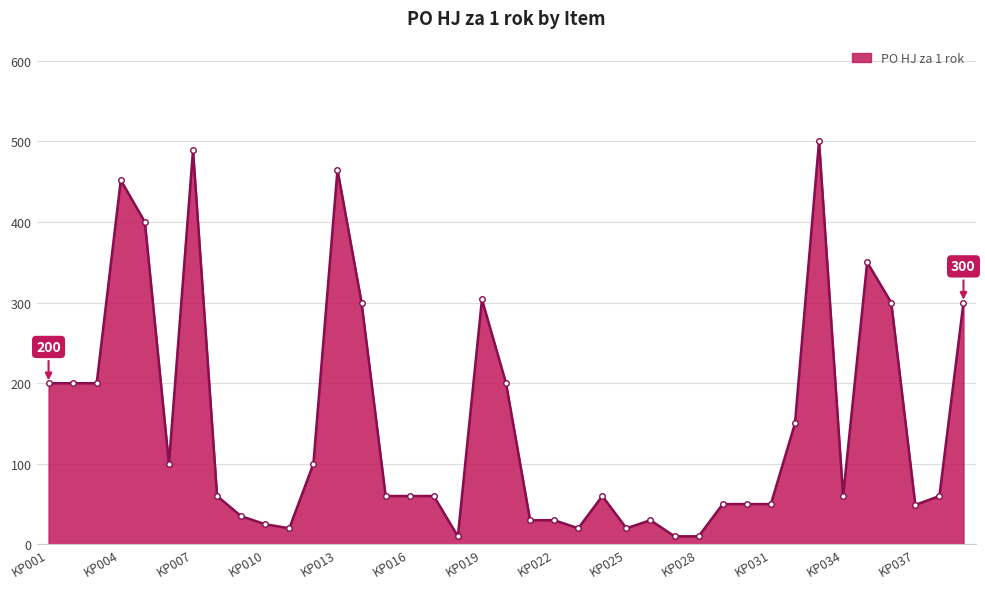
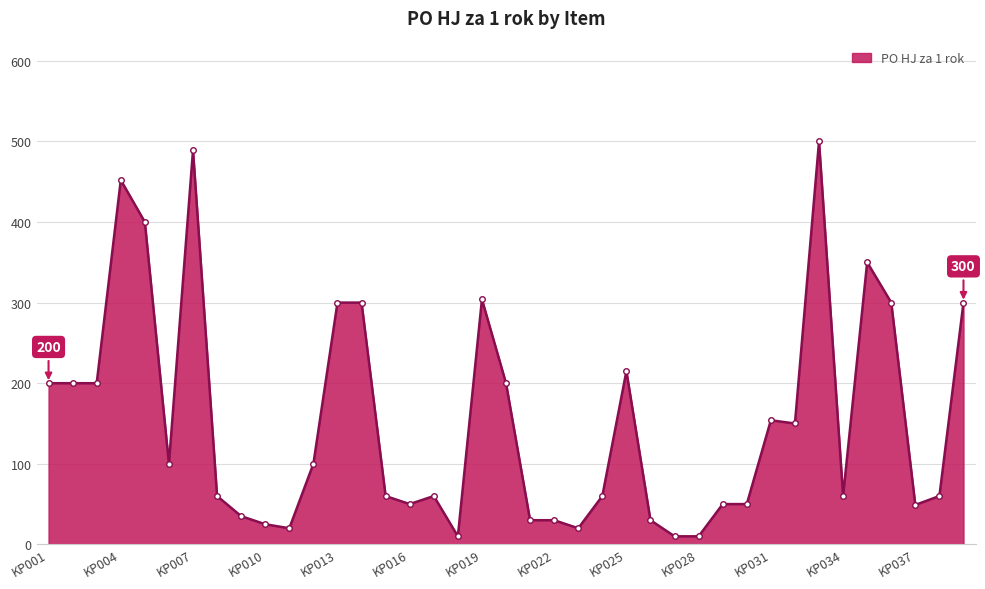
  {
    "KP004": 450,
    "KP007": 490,
    "KP010": 30,
-   "KP013": 470,
-   "KP016": 60,
+   "KP013": 300,
+   "KP016": 50,
    "KP019": 300,
    "KP022": 30,
-   "KP025": 20,
+   "KP025": 220,
    "KP028": 10,
-   "KP031": 50,
+   "KP031": 150,
    "KP034": 60,
    "KP037": 50
  }
